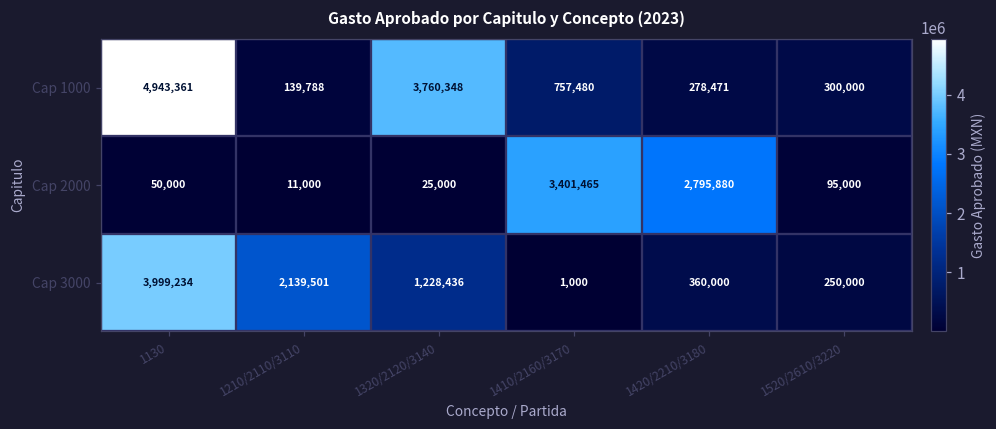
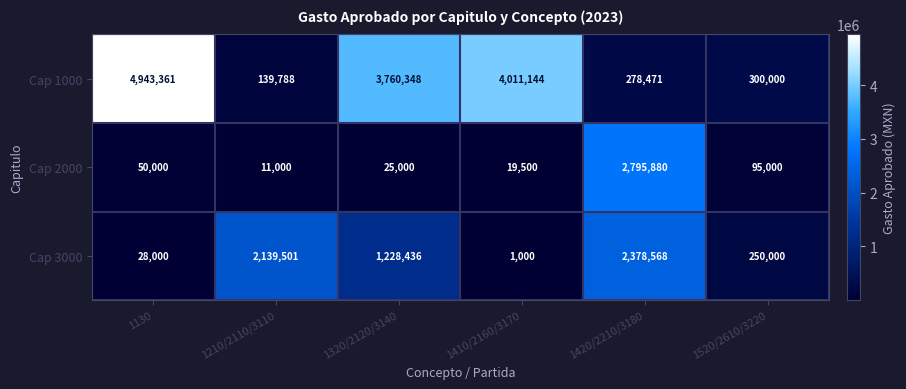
  {
    "Cap 1000": {
      "1130": "4,943,361",
      "1210/2110/3110": "139,788",
      "1320/2120/3140": "3,760,348",
-     "1410/2160/3170": "757,480",
+     "1410/2160/3170": "4,011,144",
      "1420/2210/3180": "278,471",
      "1520/2610/3220": "300,000"
    },
    "Cap 2000": {
      "1130": "50,000",
      "1210/2110/3110": "11,000",
      "1320/2120/3140": "25,000",
-     "1410/2160/3170": "3,401,465",
+     "1410/2160/3170": "19,500",
      "1420/2210/3180": "2,795,880",
      "1520/2610/3220": "95,000"
    },
    "Cap 3000": {
-     "1130": "3,999,234",
+     "1130": "28,000",
      "1210/2110/3110": "2,139,501",
      "1320/2120/3140": "1,228,436",
      "1410/2160/3170": "1,000",
-     "1420/2210/3180": "360,000",
+     "1420/2210/3180": "2,378,568",
      "1520/2610/3220": "250,000"
    }
  }
